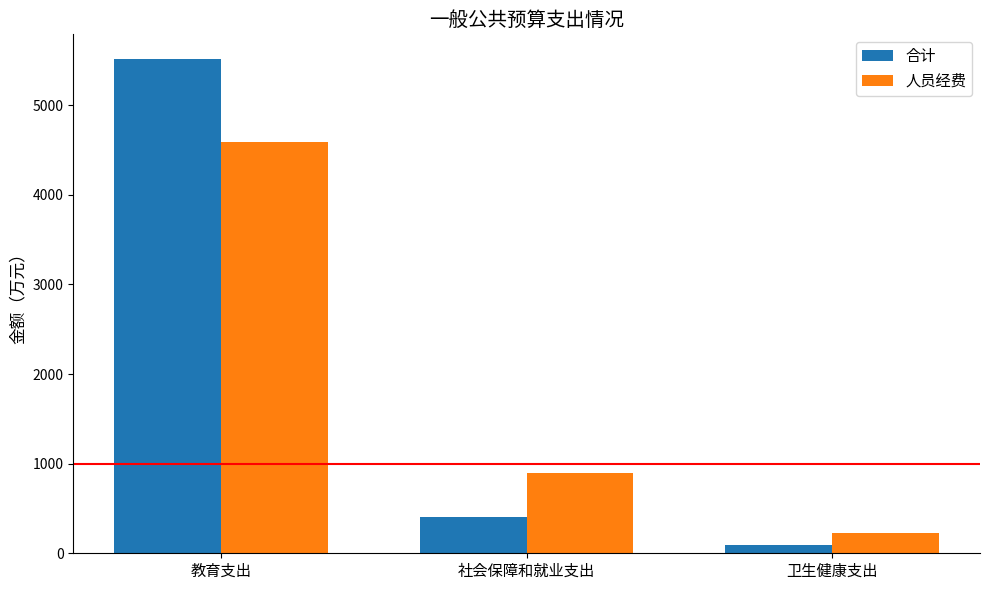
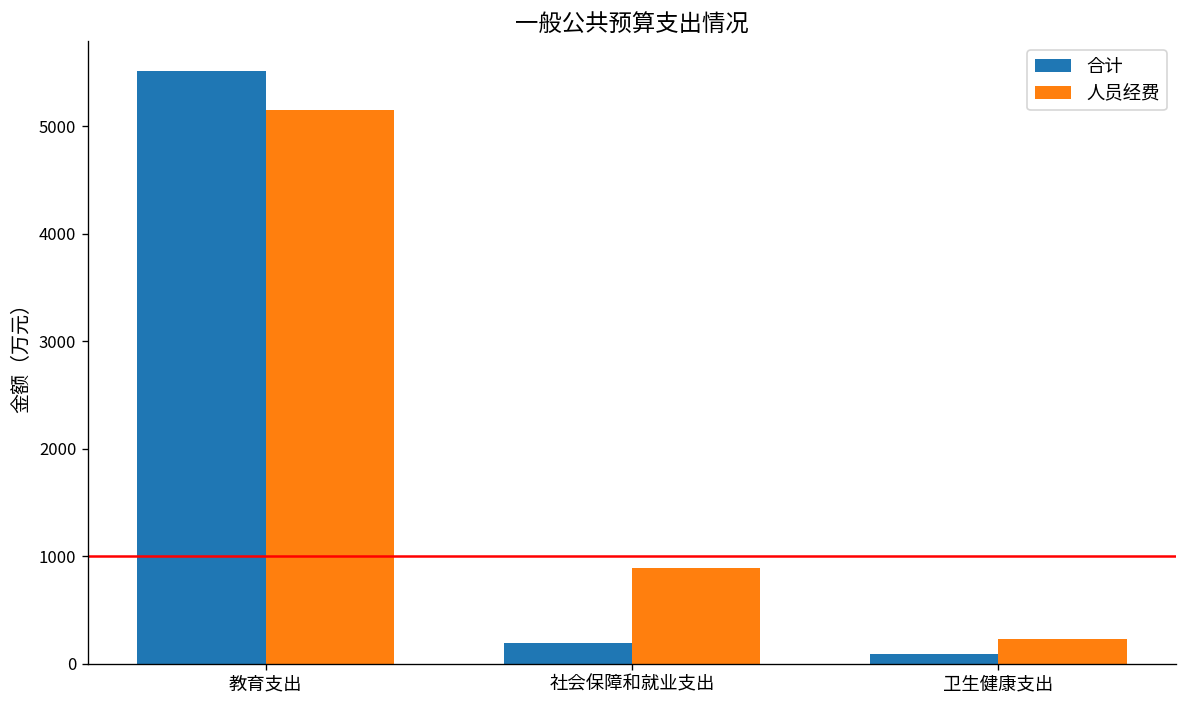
  {
    "合计": {
      "教育支出": 5500,
-     "社会保障和就业支出": 400,
+     "社会保障和就业支出": 200,
      "卫生健康支出": 100
    },
    "人员经费": {
-     "教育支出": 4600,
+     "教育支出": 5100,
      "社会保障和就业支出": 900,
      "卫生健康支出": 200
    }
  }
